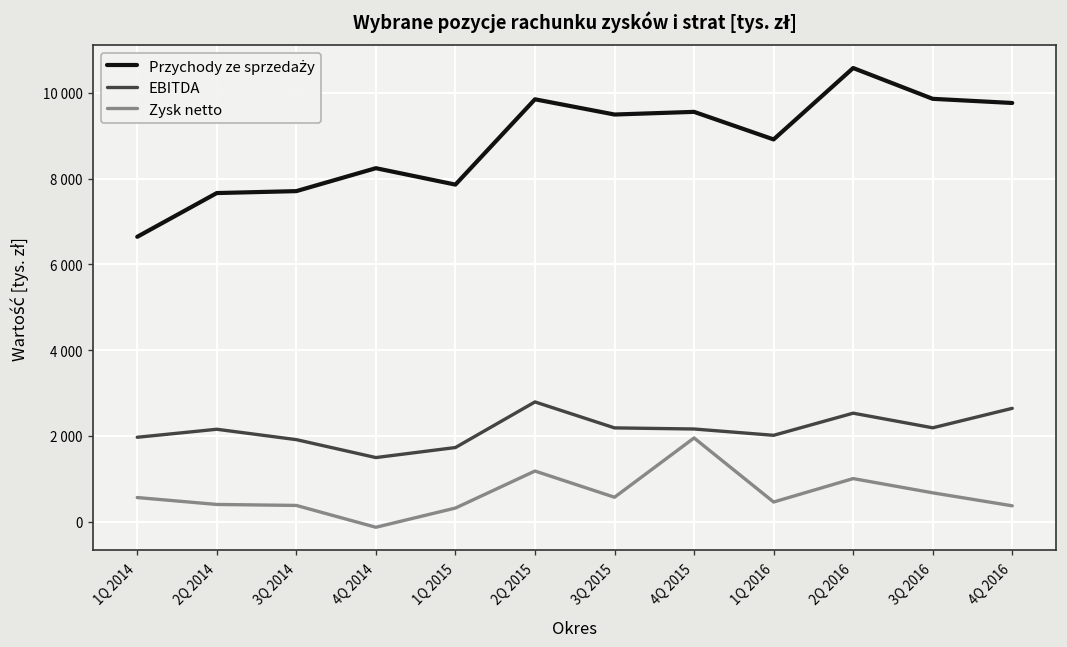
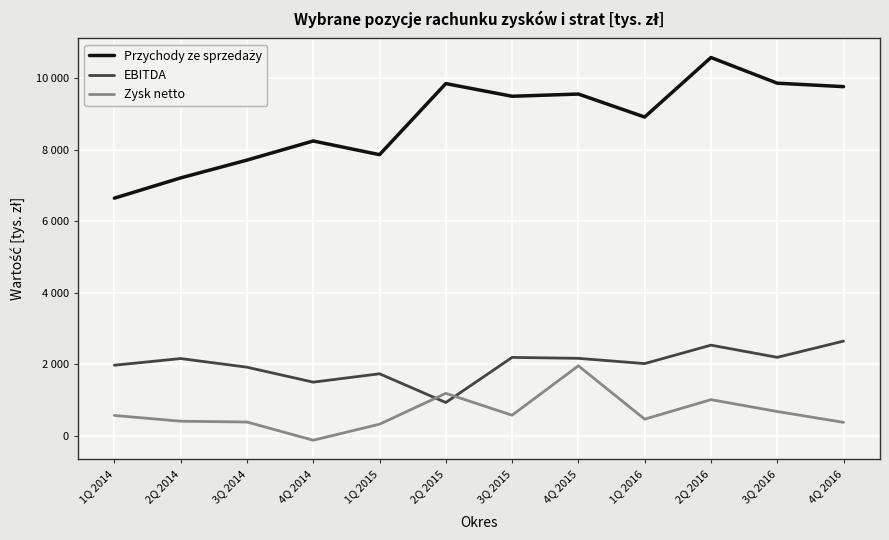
  {
    "Przychody ze sprzedaży": {
      "1Q 2014": 6600,
-     "2Q 2014": 7700,
+     "2Q 2014": 7200,
      "3Q 2014": 7700,
      "4Q 2014": 8200,
      "1Q 2015": 7900,
      "2Q 2015": 9800,
      "3Q 2015": 9500,
      "4Q 2015": 9600,
      "1Q 2016": 8900,
      "2Q 2016": 10600,
      "3Q 2016": 9900,
      "4Q 2016": 9800
    },
    "EBITDA": {
      "1Q 2014": 2000,
      "2Q 2014": 2200,
      "3Q 2014": 1900,
      "4Q 2014": 1500,
      "1Q 2015": 1700,
-     "2Q 2015": 2800,
+     "2Q 2015": 900,
      "3Q 2015": 2200,
      "4Q 2015": 2200,
      "1Q 2016": 2000,
      "2Q 2016": 2500,
      "3Q 2016": 2200,
      "4Q 2016": 2600
    },
    "Zysk netto": {
      "1Q 2014": 600,
      "2Q 2014": 400,
      "3Q 2014": 400,
      "4Q 2014": -100,
      "1Q 2015": 300,
      "2Q 2015": 1200,
      "3Q 2015": 600,
      "4Q 2015": 2000,
      "1Q 2016": 500,
      "2Q 2016": 1000,
      "3Q 2016": 700,
      "4Q 2016": 400
    }
  }
